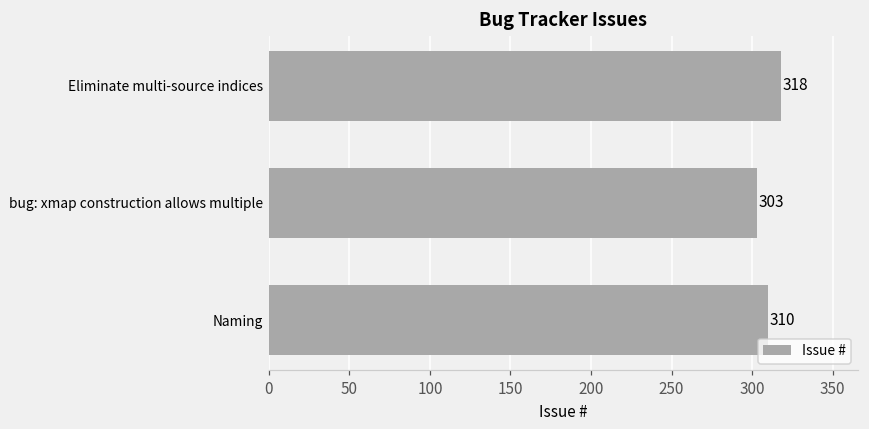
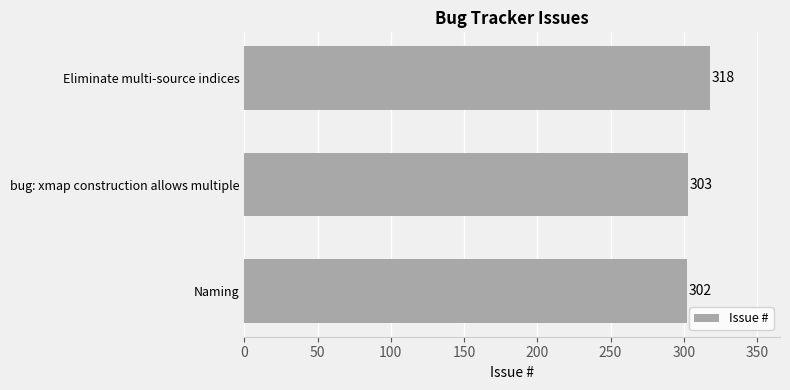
  {
    "Eliminate multi-source indices": 318,
    "bug: xmap construction allows multiple": 303,
-   "Naming": 310
+   "Naming": 302
  }
